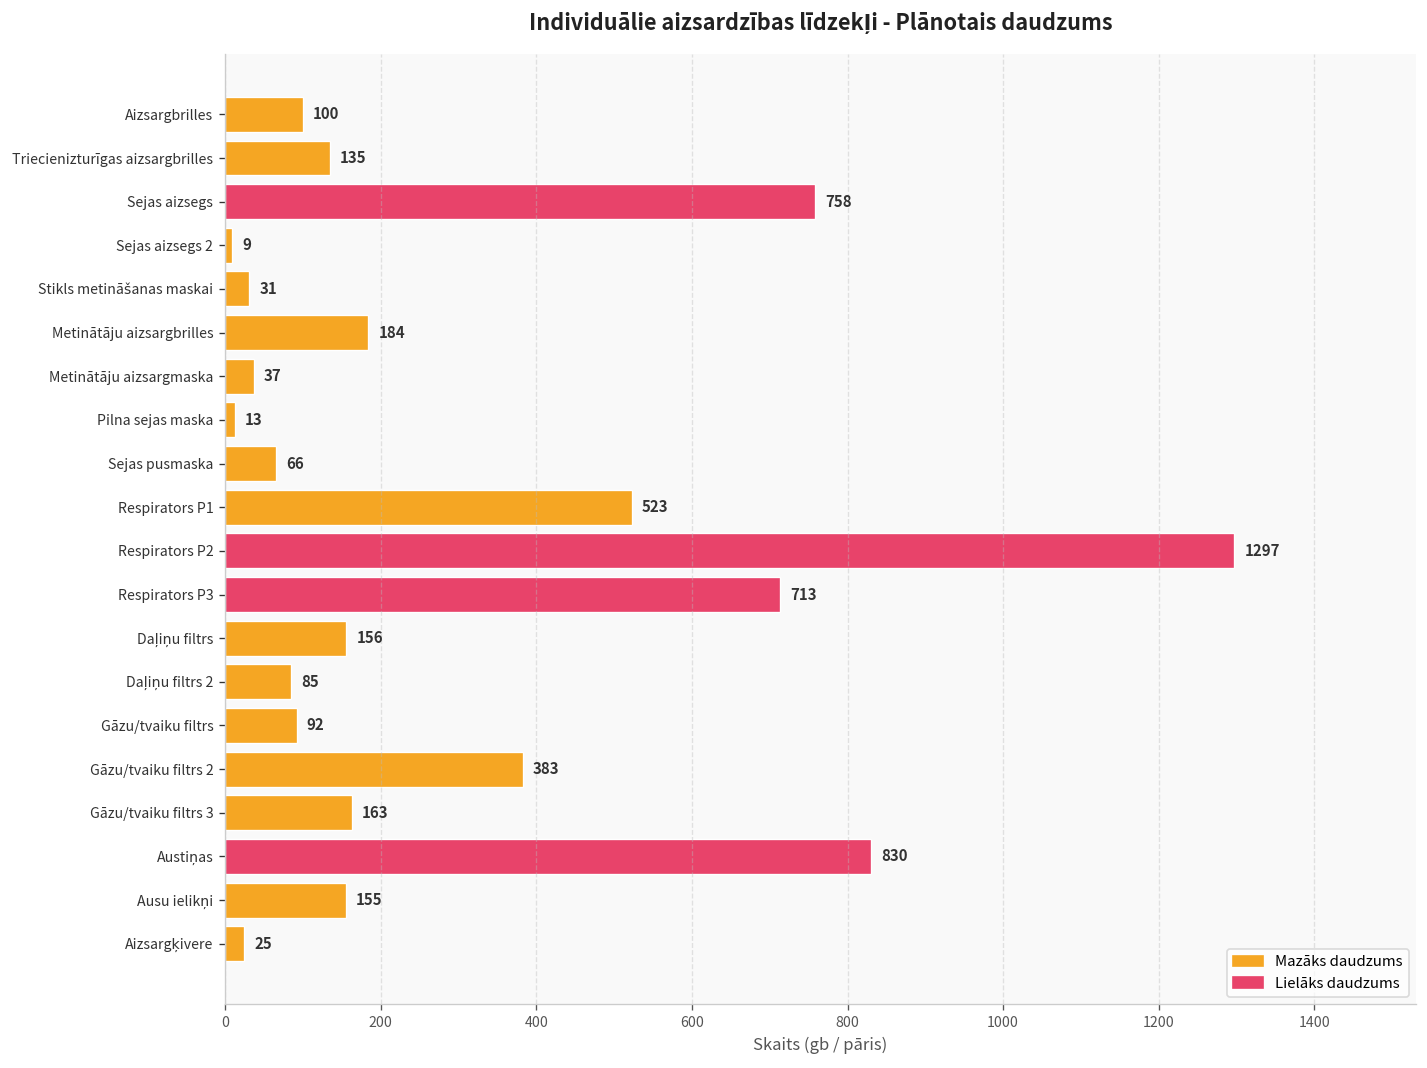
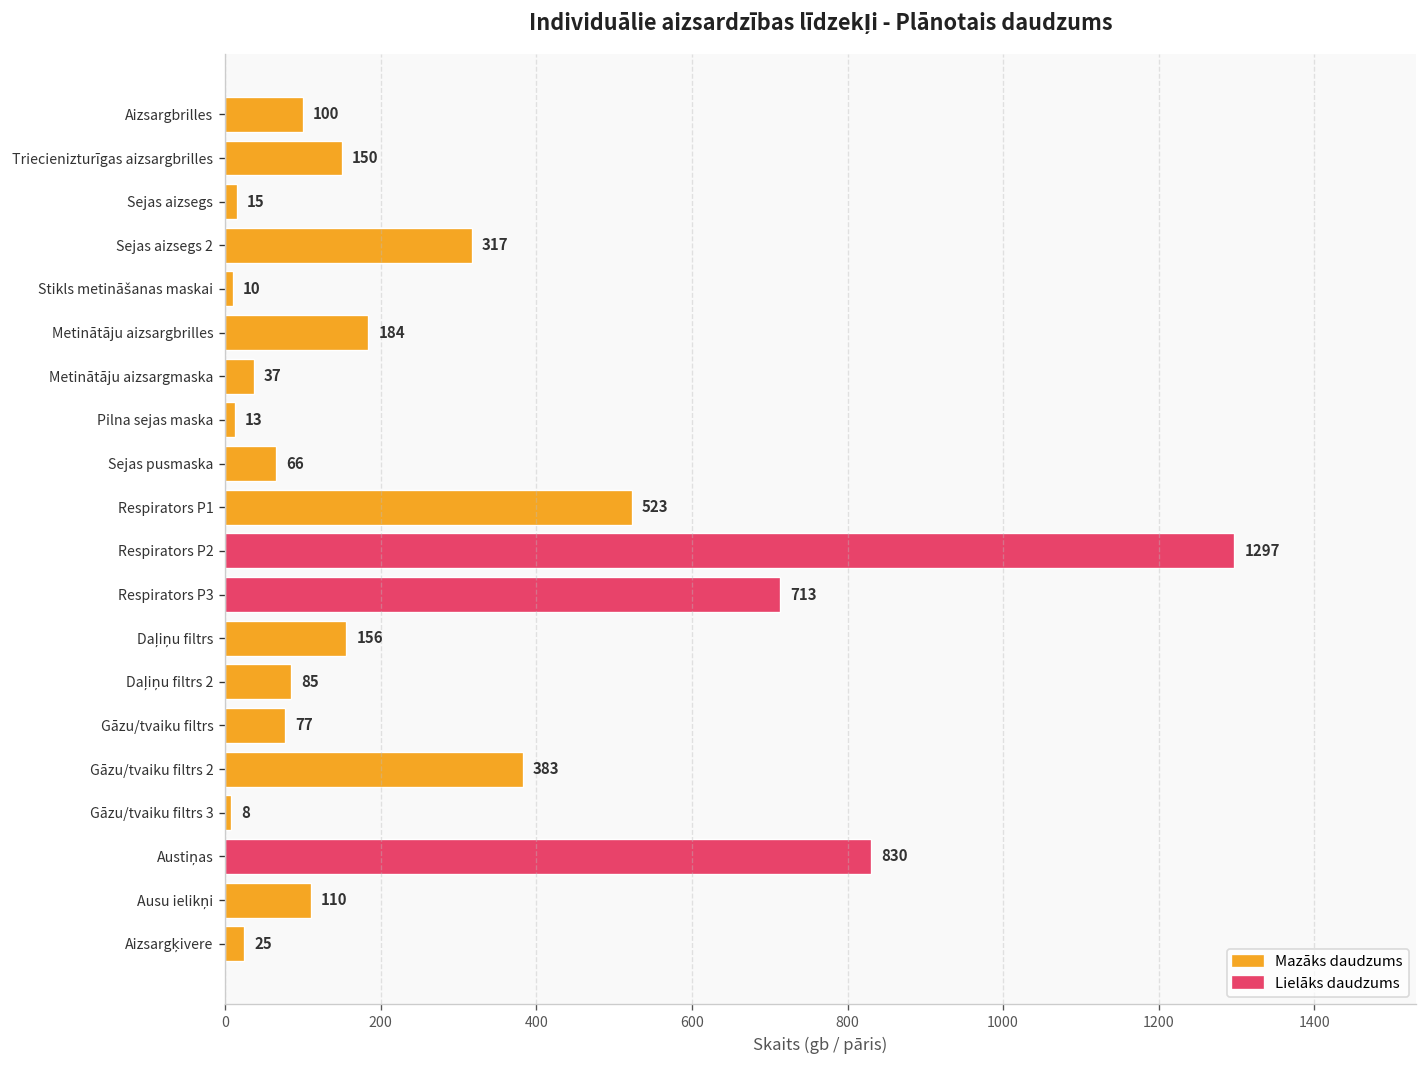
  {
    "Aizsargbrilles": 100,
-   "Triecienizturīgas aizsargbrilles": 135,
-   "Sejas aizsegs": 758,
-   "Sejas aizsegs 2": 9,
-   "Stikls metināšanas maskai": 31,
+   "Triecienizturīgas aizsargbrilles": 150,
+   "Sejas aizsegs": 15,
+   "Sejas aizsegs 2": 317,
+   "Stikls metināšanas maskai": 10,
    "Metinātāju aizsargbrilles": 184,
    "Metinātāju aizsargmaska": 37,
    "Pilna sejas maska": 13,
    "Sejas pusmaska": 66,
    "Respirators P1": 523,
    "Respirators P2": 1297,
    "Respirators P3": 713,
    "Daļiņu filtrs": 156,
    "Daļiņu filtrs 2": 85,
-   "Gāzu/tvaiku filtrs": 92,
+   "Gāzu/tvaiku filtrs": 77,
    "Gāzu/tvaiku filtrs 2": 383,
-   "Gāzu/tvaiku filtrs 3": 163,
+   "Gāzu/tvaiku filtrs 3": 8,
    "Austiņas": 830,
-   "Ausu ielikņi": 155,
+   "Ausu ielikņi": 110,
    "Aizsargķivere": 25
  }
